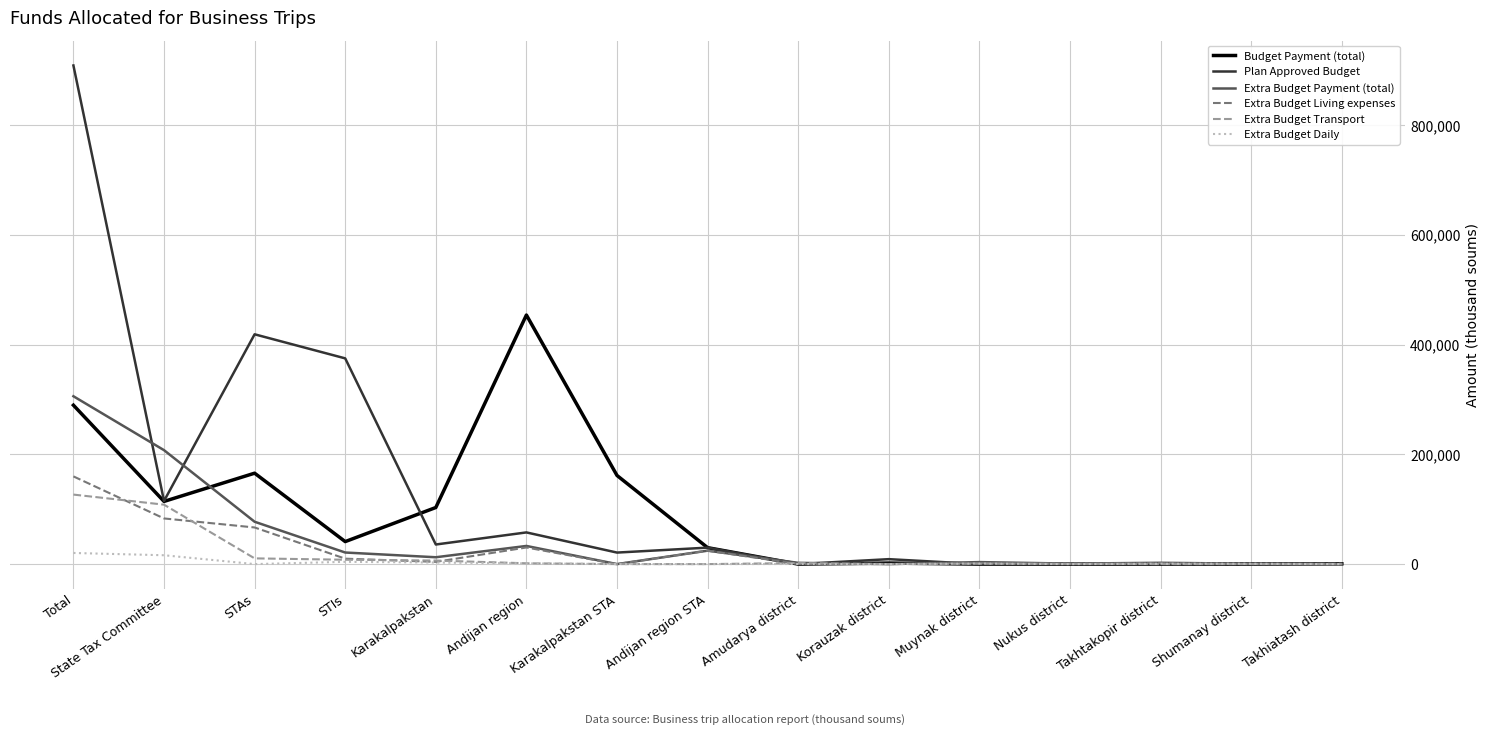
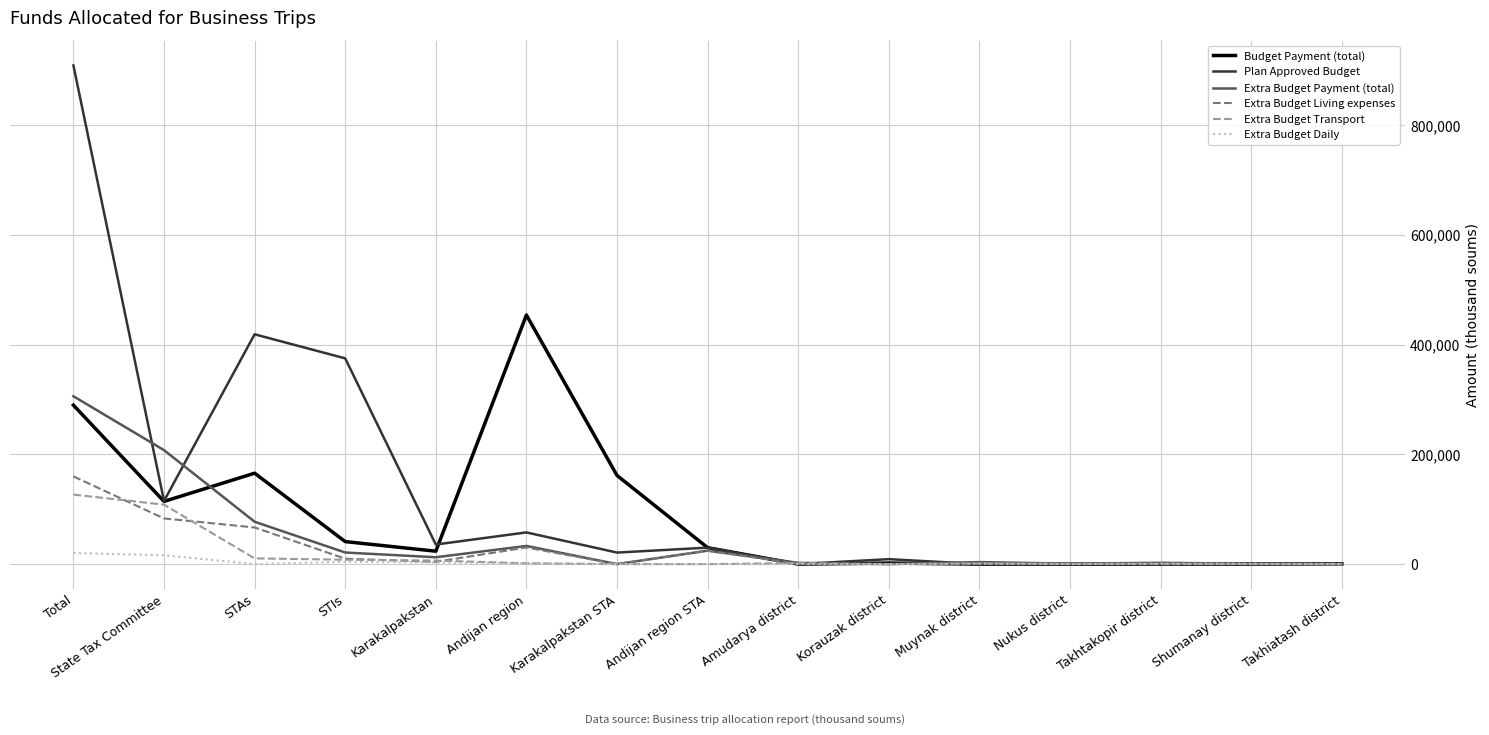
  {
    "Budget Payment (total)": {
      "Total": "290,000",
      "STAs": "170,000",
      "STIs": "40,000",
-     "Karakalpakstan": "100,000",
+     "Karakalpakstan": "20,000",
      "Andijan region": "450,000",
      "Karakalpakstan STA": "160,000"
    }
  }
